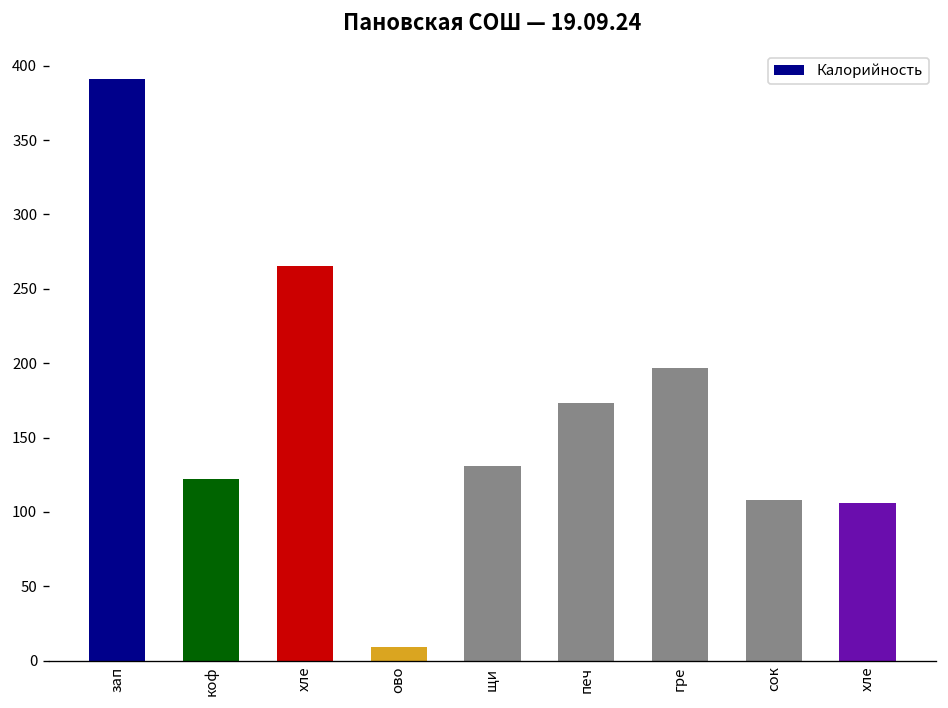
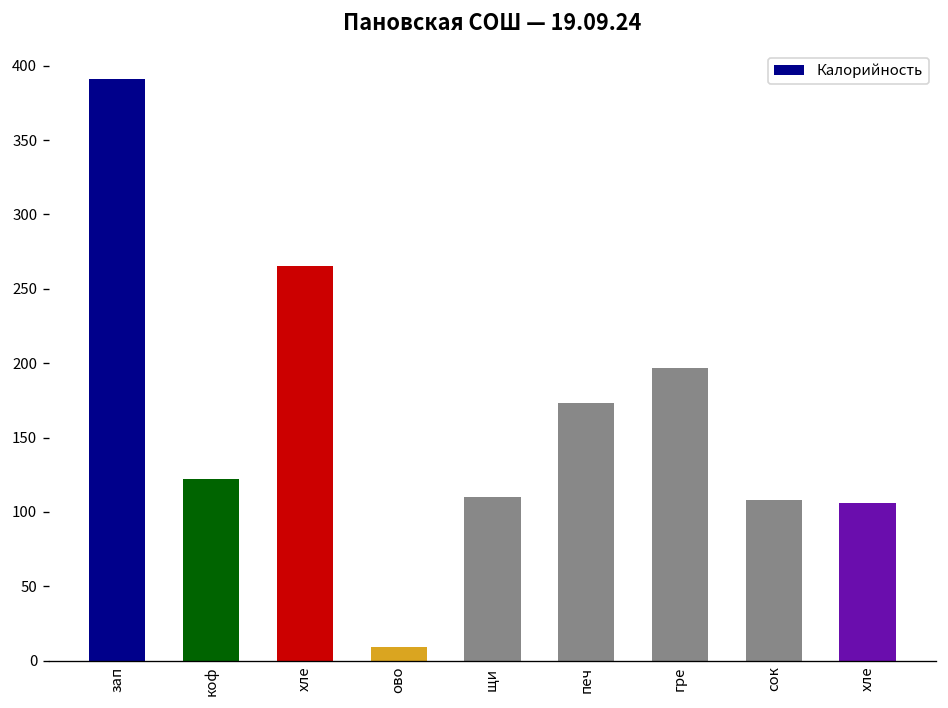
  {
    "зап": 391,
    "коф": 122,
    "ово": 9,
-   "щи": 131,
+   "щи": 110,
    "печ": 173,
    "гре": 197,
    "сок": 108
  }
